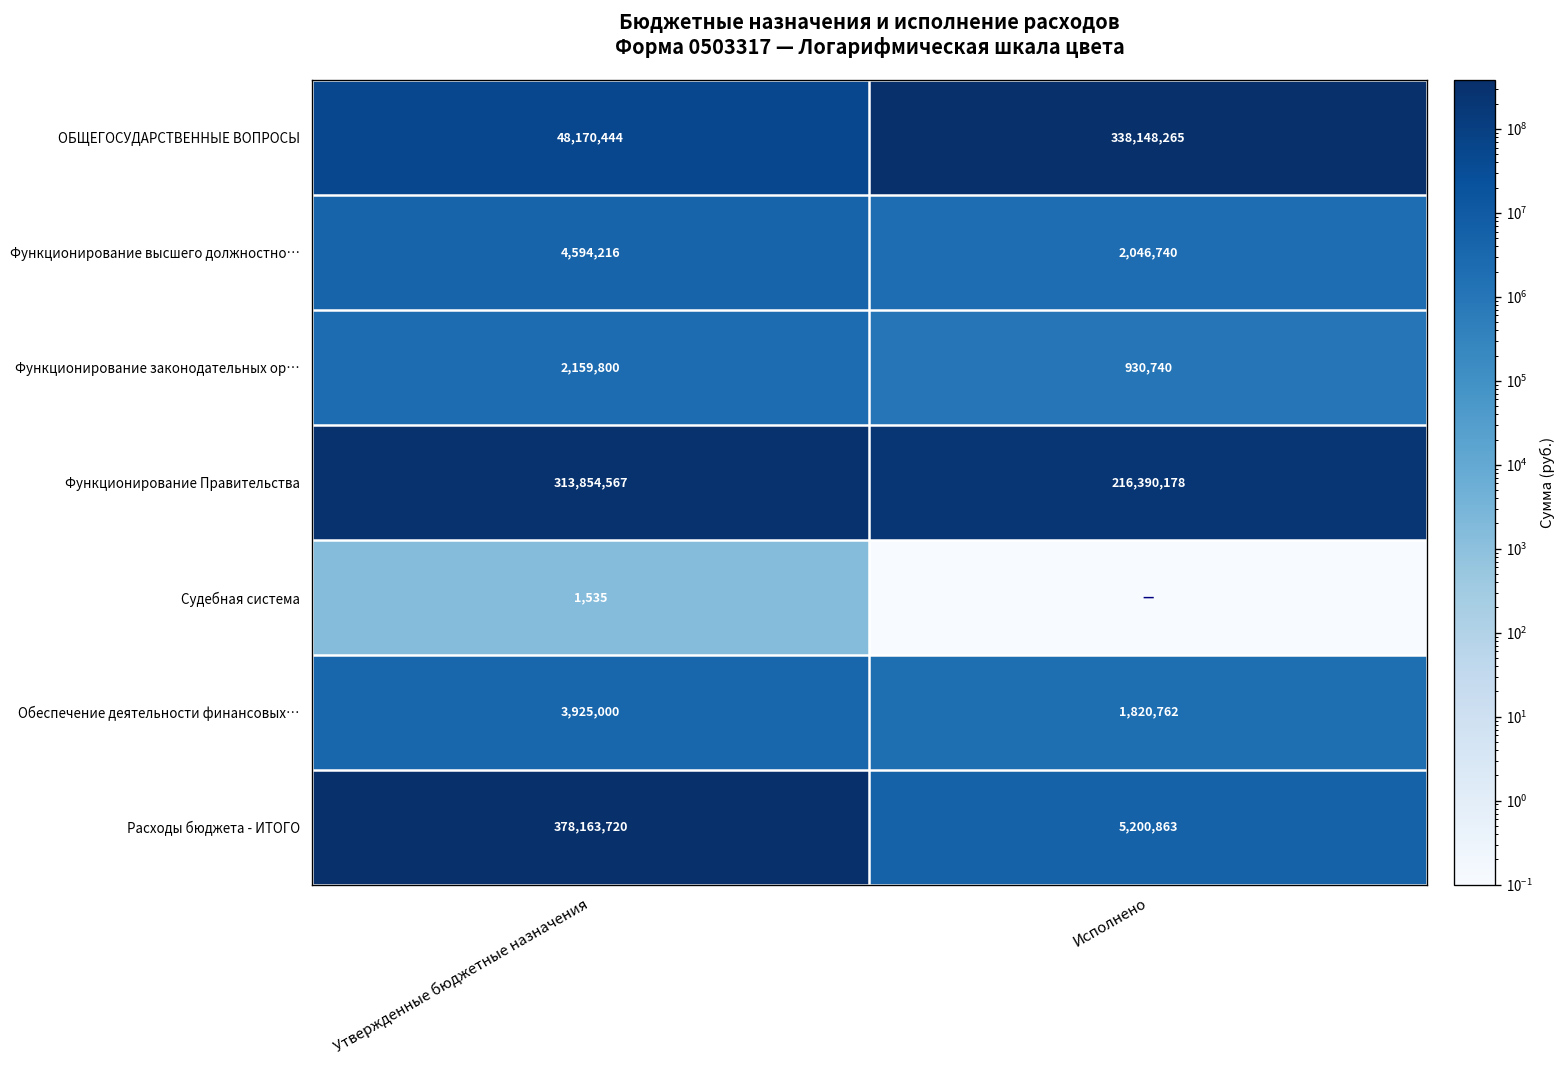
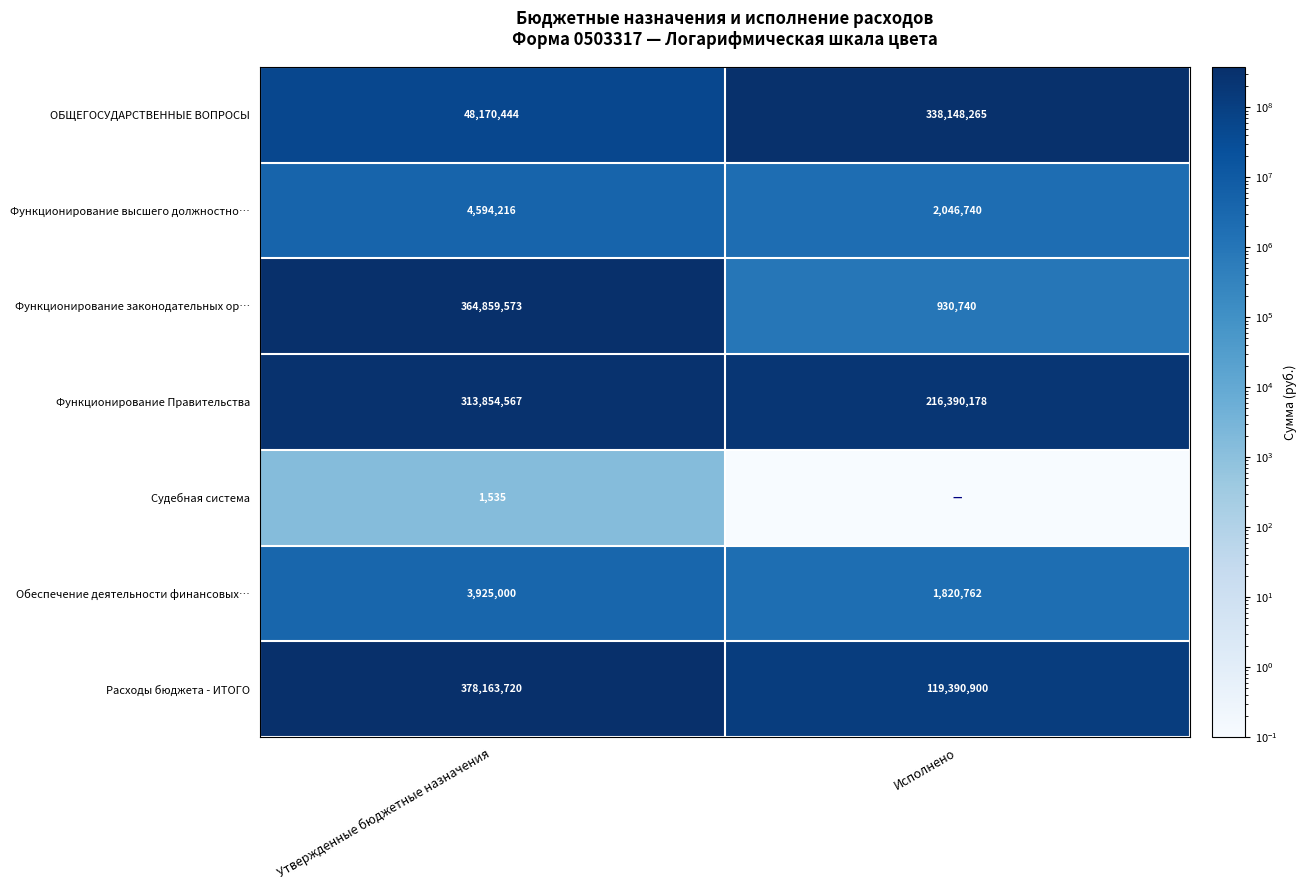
  {
    "ОБЩЕГОСУДАРСТВЕННЫЕ ВОПРОСЫ": {
      "Утвержденные бюджетные назначения": "48,170,444",
      "Исполнено": "338,148,265"
    },
    "Функционирование высшего должностно…": {
      "Утвержденные бюджетные назначения": "4,594,216",
      "Исполнено": "2,046,740"
    },
    "Функционирование законодательных ор…": {
-     "Утвержденные бюджетные назначения": "2,159,800",
+     "Утвержденные бюджетные назначения": "364,859,573",
      "Исполнено": "930,740"
    },
    "Функционирование Правительства": {
      "Утвержденные бюджетные назначения": "313,854,567",
      "Исполнено": "216,390,178"
    },
    "Судебная система": {
      "Утвержденные бюджетные назначения": "1,535"
    },
    "Обеспечение деятельности финансовых…": {
      "Утвержденные бюджетные назначения": "3,925,000",
      "Исполнено": "1,820,762"
    },
    "Расходы бюджета - ИТОГО": {
      "Утвержденные бюджетные назначения": "378,163,720",
-     "Исполнено": "5,200,863"
+     "Исполнено": "119,390,900"
    }
  }
